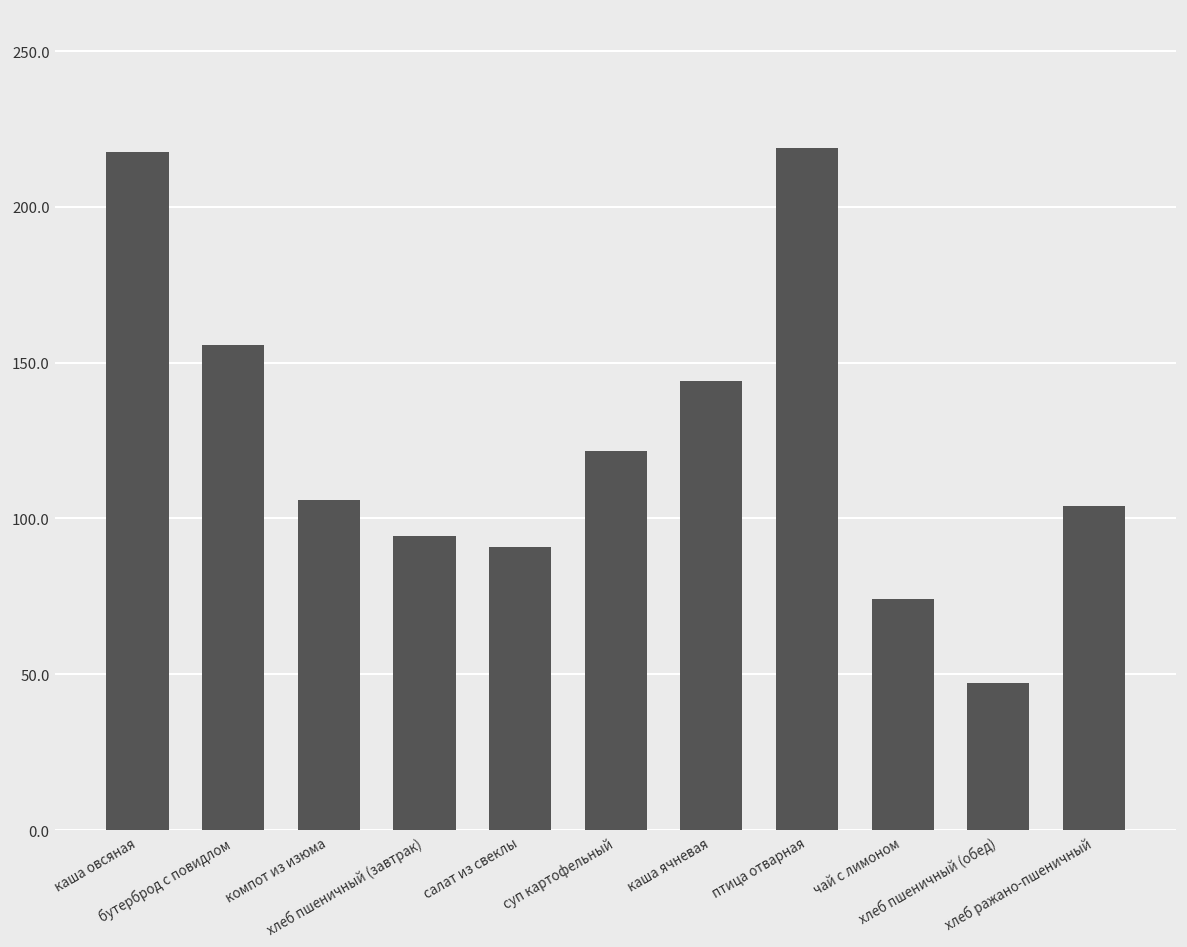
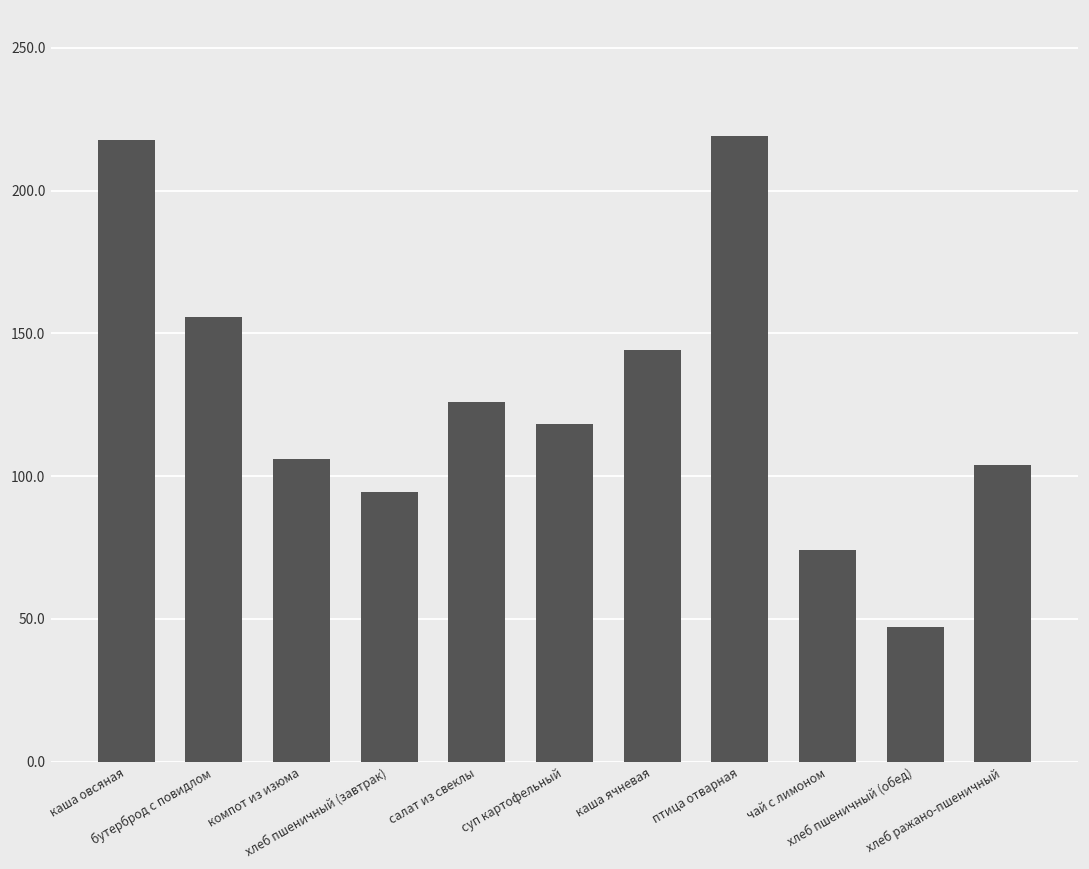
  {
    "каша овсяная": 218,
    "бутерброд с повидлом": 156,
    "компот из изюма": 106,
    "хлеб пшеничный (завтрак)": 94,
-   "салат из свеклы": 91,
-   "суп картофельный": 122,
+   "салат из свеклы": 126,
+   "суп картофельный": 118,
    "каша ячневая": 144,
    "птица отварная": 219,
    "чай с лимоном": 74,
    "хлеб пшеничный (обед)": 47,
    "хлеб ражано-пшеничный": 104
  }
